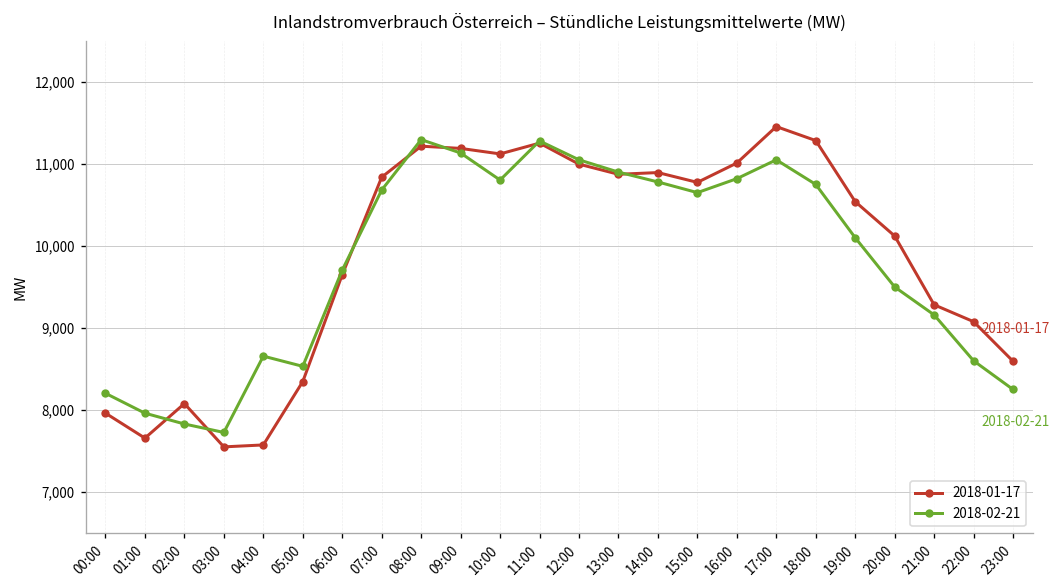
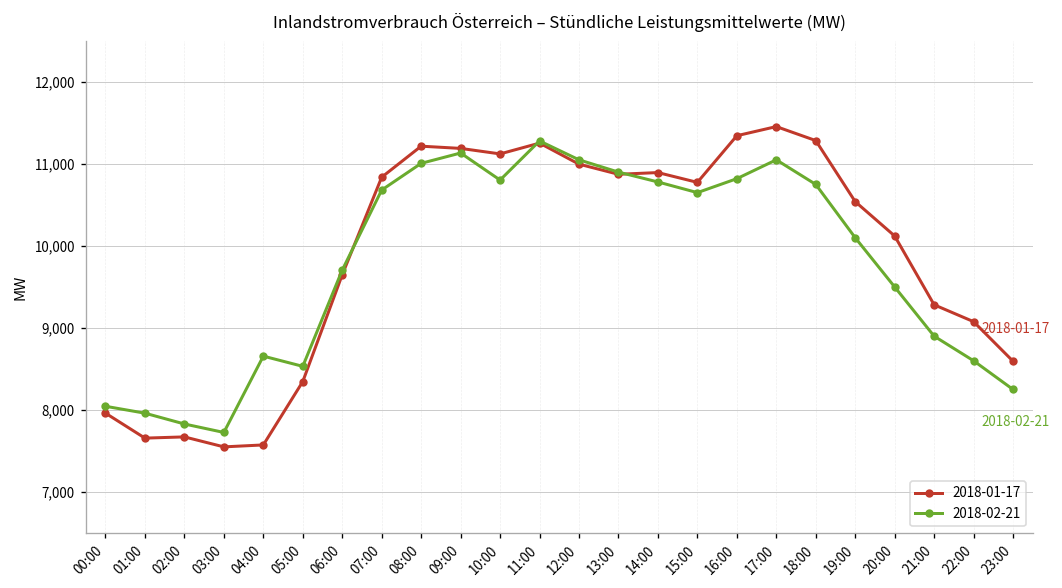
  {
    "2018-01-17": {
      "00:00": "8,000",
      "01:00": "7,700",
-     "02:00": "8,100",
+     "02:00": "7,700",
      "03:00": "7,600",
      "04:00": "7,600",
      "05:00": "8,300",
      "06:00": "9,600",
      "07:00": "10,800",
      "08:00": "11,200",
      "09:00": "11,200",
      "10:00": "11,100",
      "12:00": "11,000",
      "14:00": "10,900",
      "15:00": "10,800",
-     "16:00": "11,000",
+     "16:00": "11,300",
      "17:00": "11,500",
      "18:00": "11,300",
      "19:00": "10,500",
      "20:00": "10,100",
      "21:00": "9,300",
      "23:00": "8,600"
    },
    "2018-02-21": {
-     "00:00": "8,200",
+     "00:00": "8,000",
      "01:00": "8,000",
      "02:00": "7,800",
      "03:00": "7,700",
      "04:00": "8,700",
      "05:00": "8,500",
      "06:00": "9,700",
      "07:00": "10,700",
-     "08:00": "11,300",
+     "08:00": "11,000",
      "09:00": "11,100",
      "10:00": "10,800",
      "12:00": "11,100",
      "14:00": "10,800",
      "15:00": "10,700",
      "16:00": "10,800",
      "17:00": "11,100",
      "18:00": "10,800",
      "19:00": "10,100",
      "20:00": "9,500",
-     "21:00": "9,200",
+     "21:00": "8,900",
      "22:00": "8,600"
    }
  }
